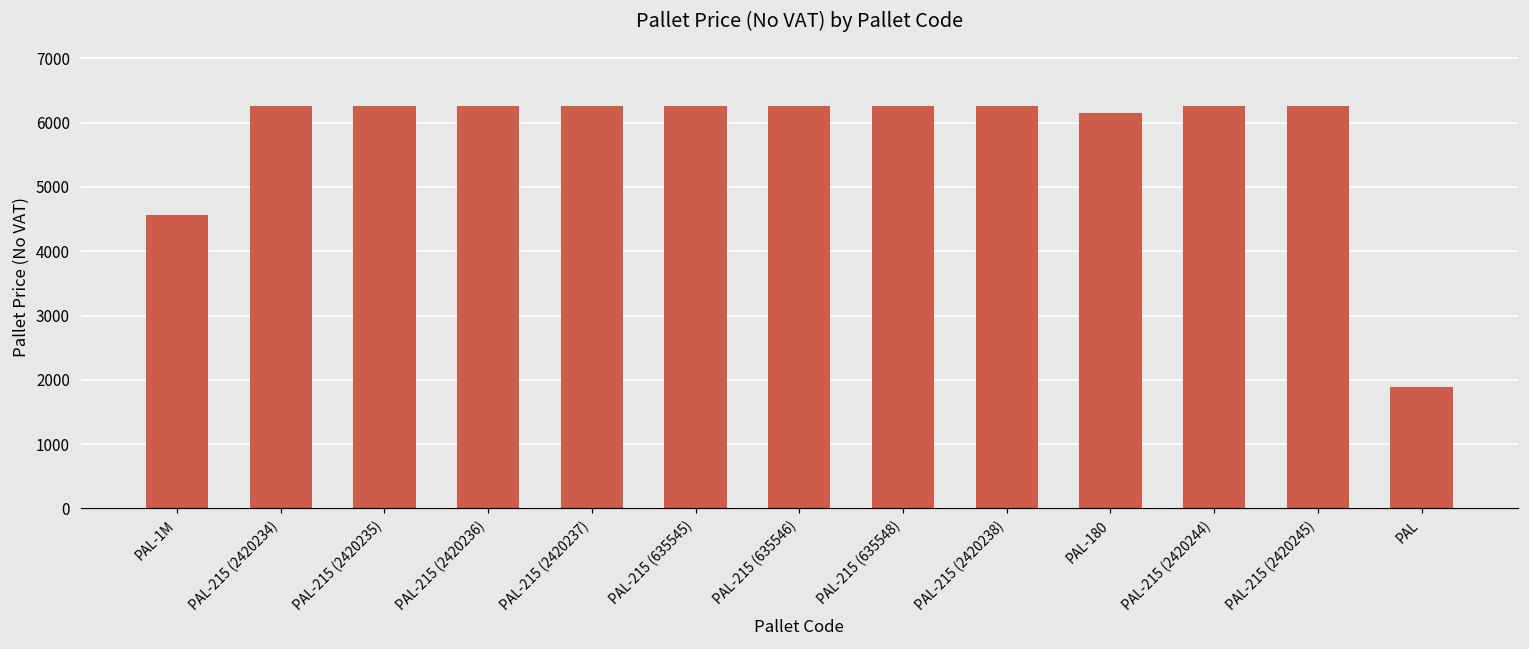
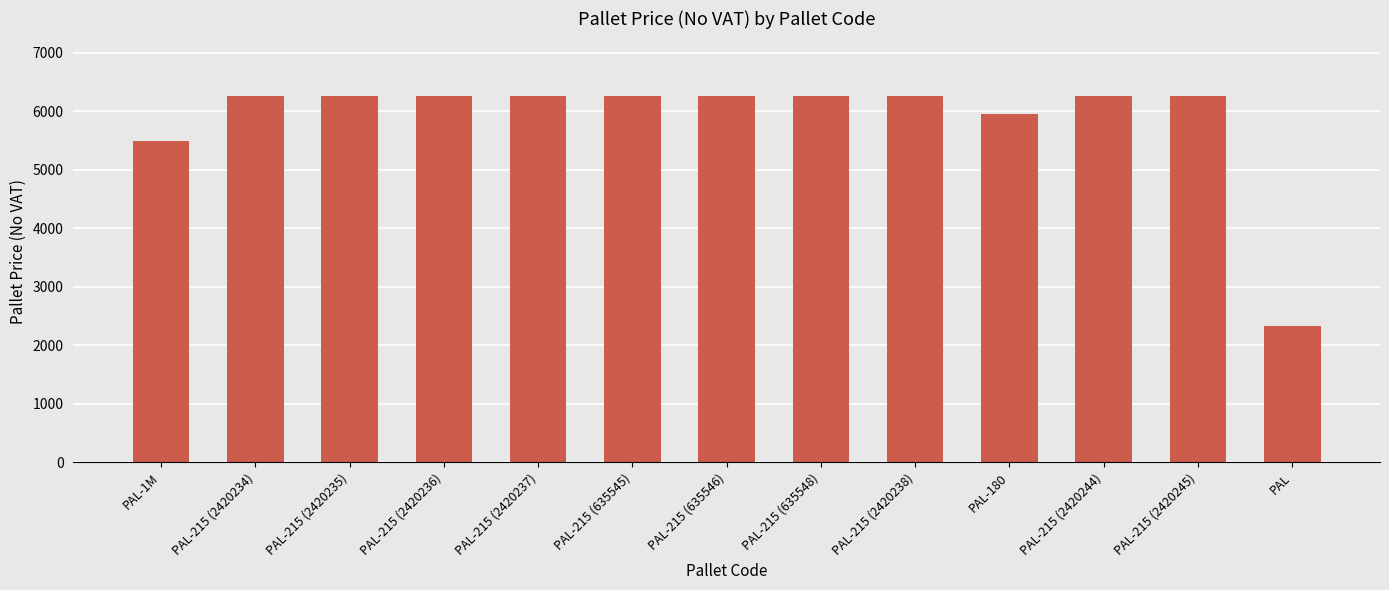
  {
-   "PAL-1M": 4600,
+   "PAL-1M": 5500,
    "PAL-215 (2420234)": 6300,
    "PAL-215 (2420235)": 6300,
    "PAL-215 (2420236)": 6300,
    "PAL-215 (2420237)": 6300,
    "PAL-215 (635545)": 6300,
    "PAL-215 (635546)": 6300,
    "PAL-215 (635548)": 6300,
    "PAL-215 (2420238)": 6300,
-   "PAL-180": 6100,
+   "PAL-180": 6000,
    "PAL-215 (2420244)": 6300,
    "PAL-215 (2420245)": 6300,
-   "PAL": 1900
+   "PAL": 2300
  }
